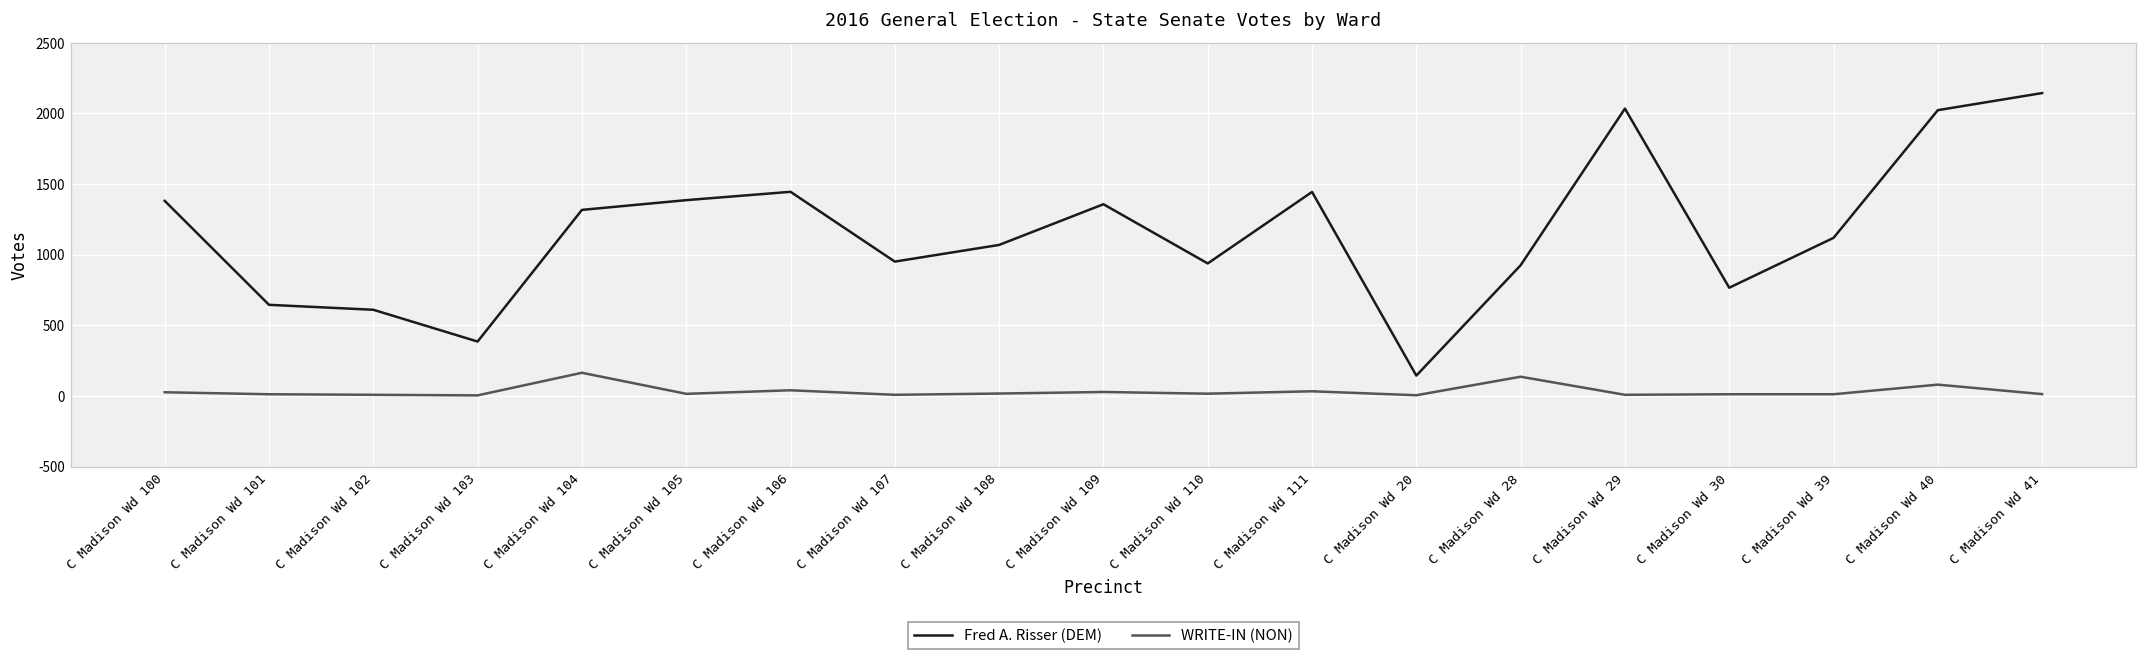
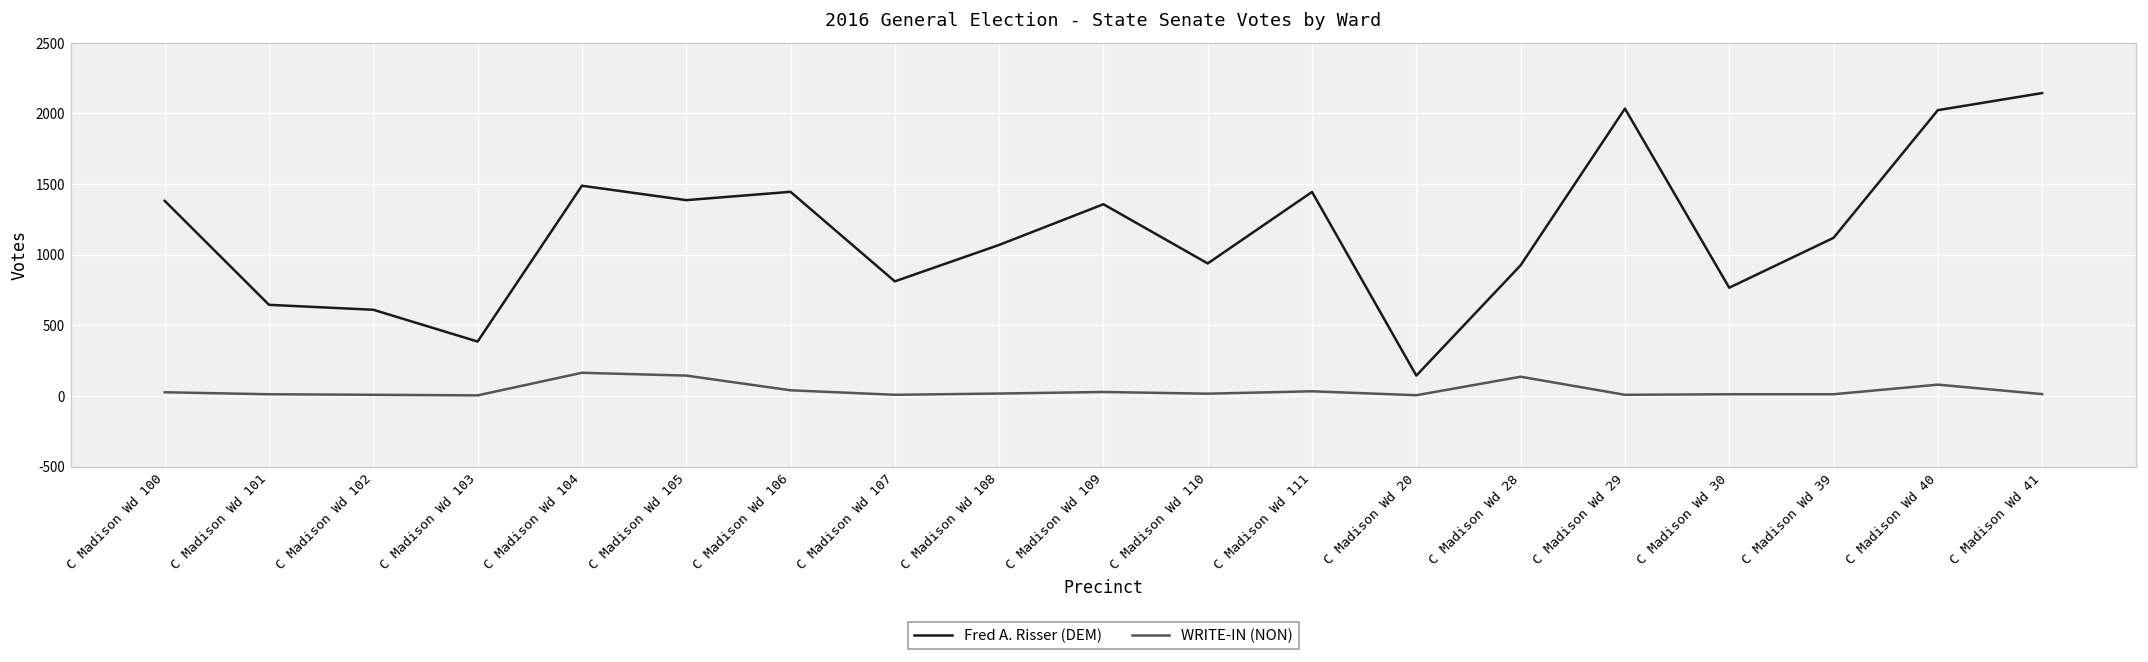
  {
    "Fred A. Risser (DEM)": {
      "C Madison Wd 100": 1380,
      "C Madison Wd 101": 650,
      "C Madison Wd 102": 610,
      "C Madison Wd 103": 390,
-     "C Madison Wd 104": 1320,
+     "C Madison Wd 104": 1490,
      "C Madison Wd 105": 1390,
      "C Madison Wd 106": 1450,
-     "C Madison Wd 107": 950,
+     "C Madison Wd 107": 810,
      "C Madison Wd 108": 1070,
      "C Madison Wd 109": 1360,
      "C Madison Wd 110": 940,
      "C Madison Wd 111": 1440,
      "C Madison Wd 20": 140,
      "C Madison Wd 28": 930,
      "C Madison Wd 29": 2030,
      "C Madison Wd 30": 770,
      "C Madison Wd 39": 1120,
      "C Madison Wd 40": 2020,
      "C Madison Wd 41": 2140
    },
    "WRITE-IN (NON)": {
      "C Madison Wd 100": 30,
      "C Madison Wd 101": 10,
      "C Madison Wd 102": 10,
      "C Madison Wd 103": 0,
      "C Madison Wd 104": 160,
-     "C Madison Wd 105": 20,
+     "C Madison Wd 105": 140,
      "C Madison Wd 106": 40,
      "C Madison Wd 107": 10,
      "C Madison Wd 108": 20,
      "C Madison Wd 109": 30,
      "C Madison Wd 110": 20,
      "C Madison Wd 111": 30,
      "C Madison Wd 20": 10,
      "C Madison Wd 28": 140,
      "C Madison Wd 29": 10,
      "C Madison Wd 30": 10,
      "C Madison Wd 39": 10,
      "C Madison Wd 40": 80,
      "C Madison Wd 41": 10
    }
  }
